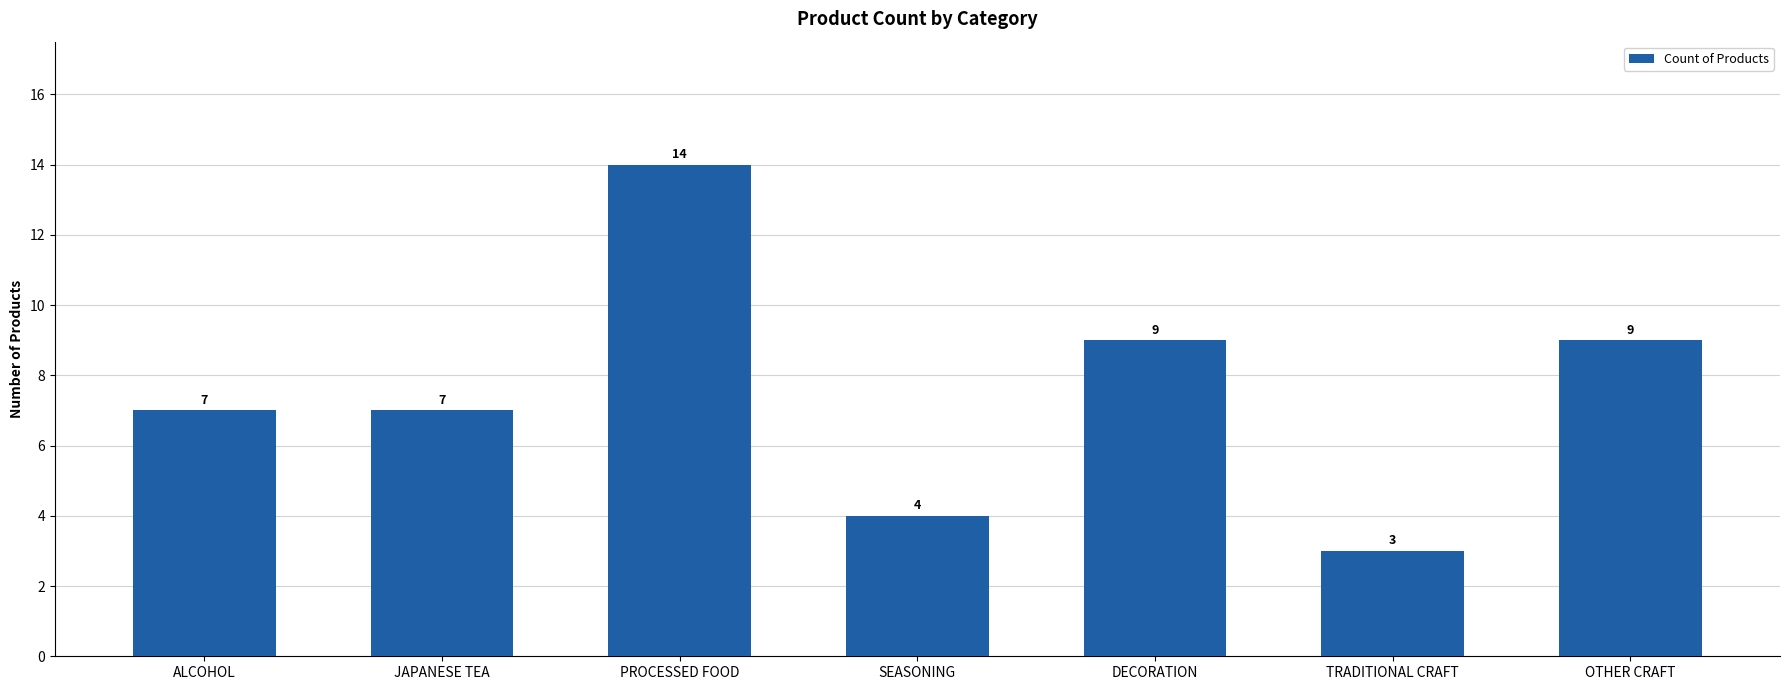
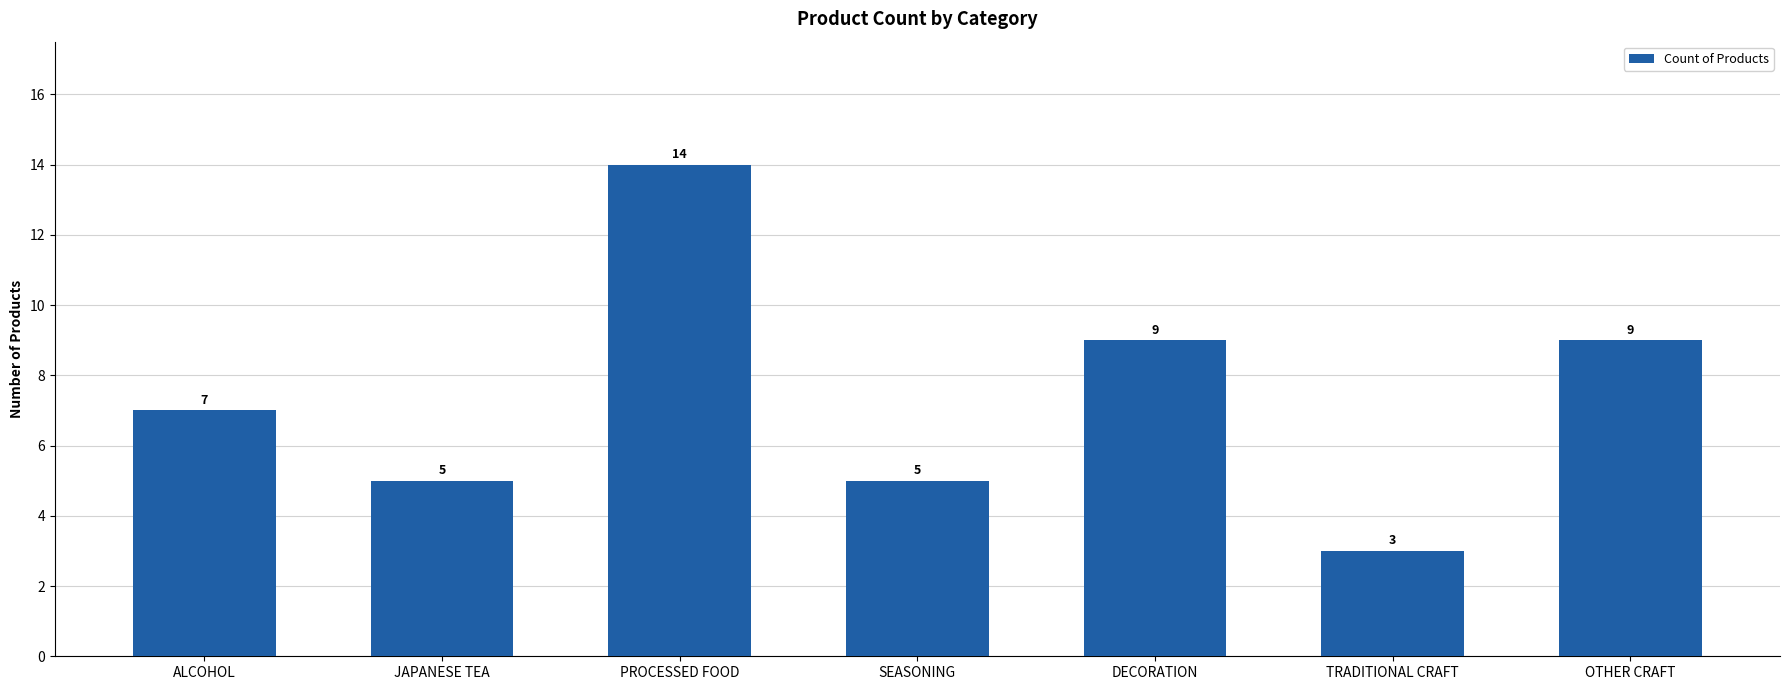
  {
    "ALCOHOL": 7,
-   "JAPANESE TEA": 7,
+   "JAPANESE TEA": 5,
    "PROCESSED FOOD": 14,
-   "SEASONING": 4,
+   "SEASONING": 5,
    "DECORATION": 9,
    "TRADITIONAL CRAFT": 3,
    "OTHER CRAFT": 9
  }
